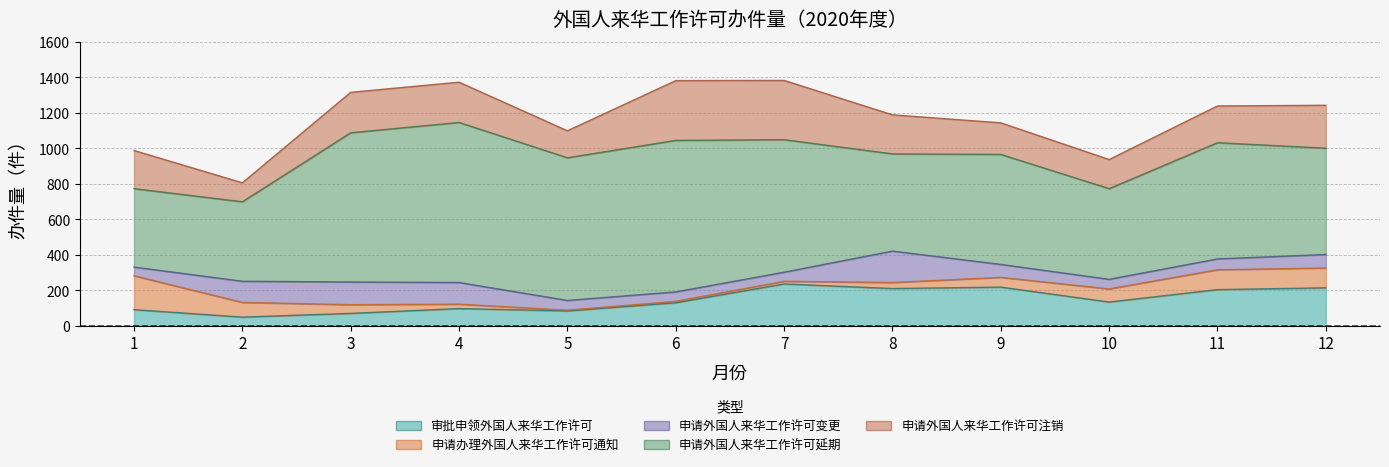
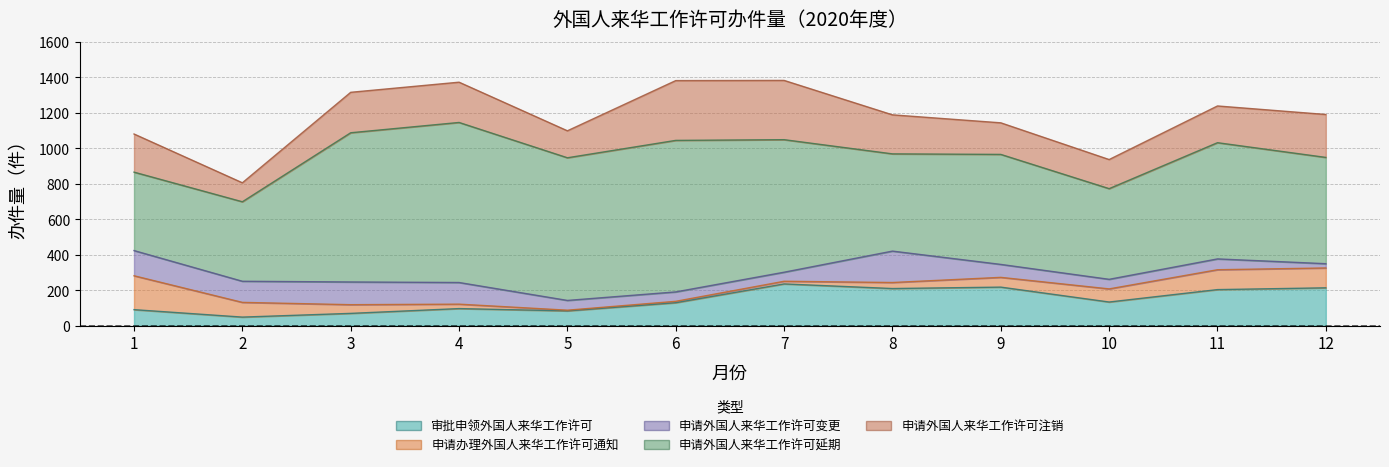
  {
    "申请外国人来华工作许可变更": {
-     "1": 50,
+     "1": 140,
      "2": 120,
      "3": 130,
      "4": 120,
      "5": 60,
      "6": 50,
      "7": 50,
      "8": 180,
      "9": 70,
      "10": 50,
      "11": 60,
-     "12": 80
+     "12": 20
    }
  }
